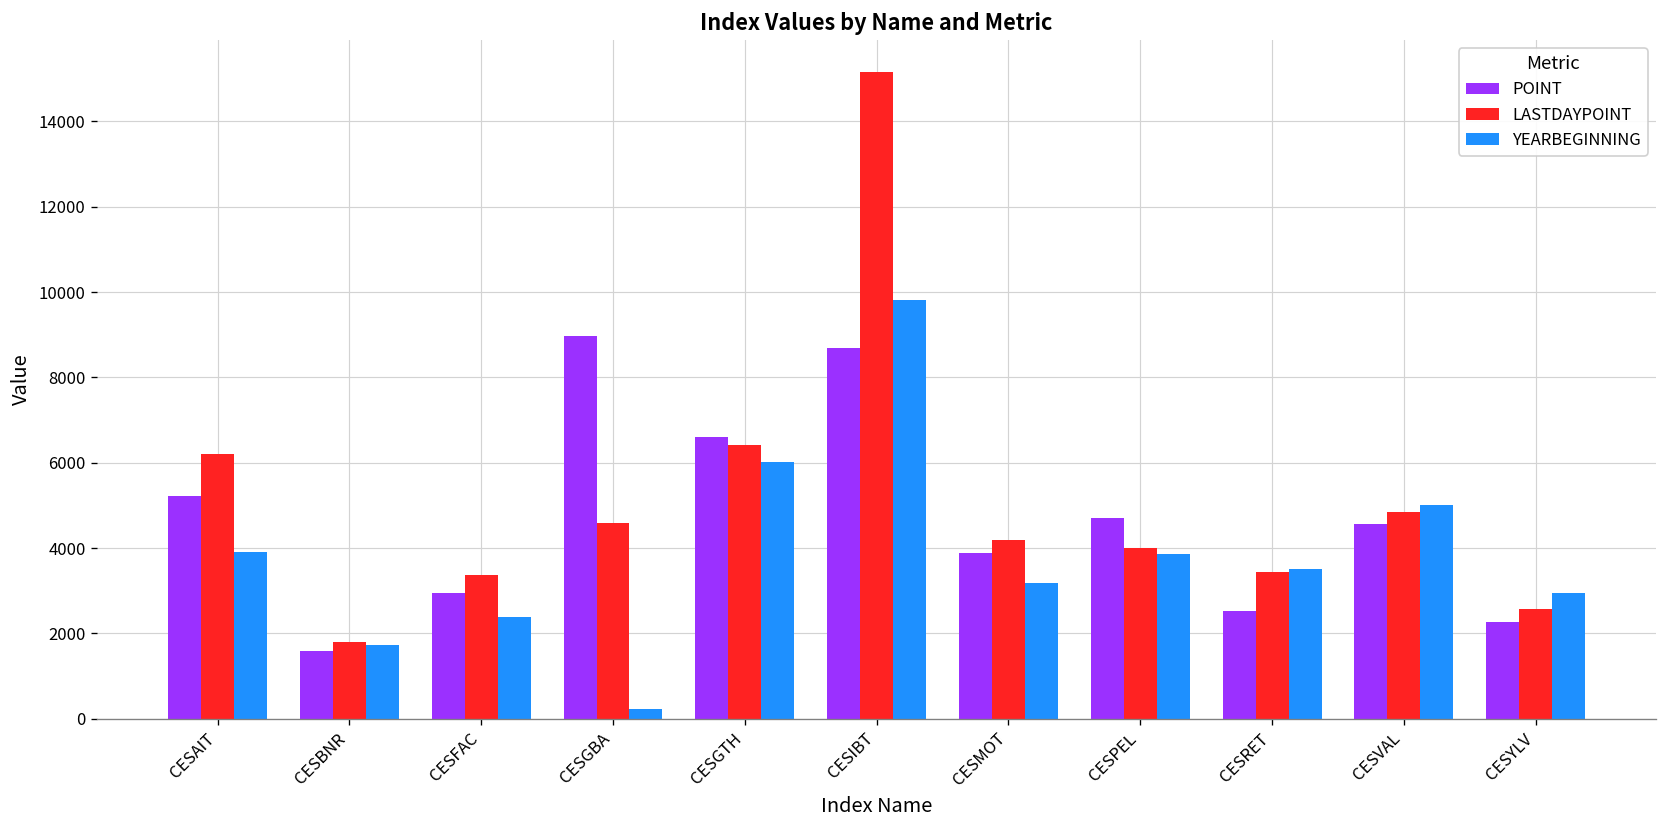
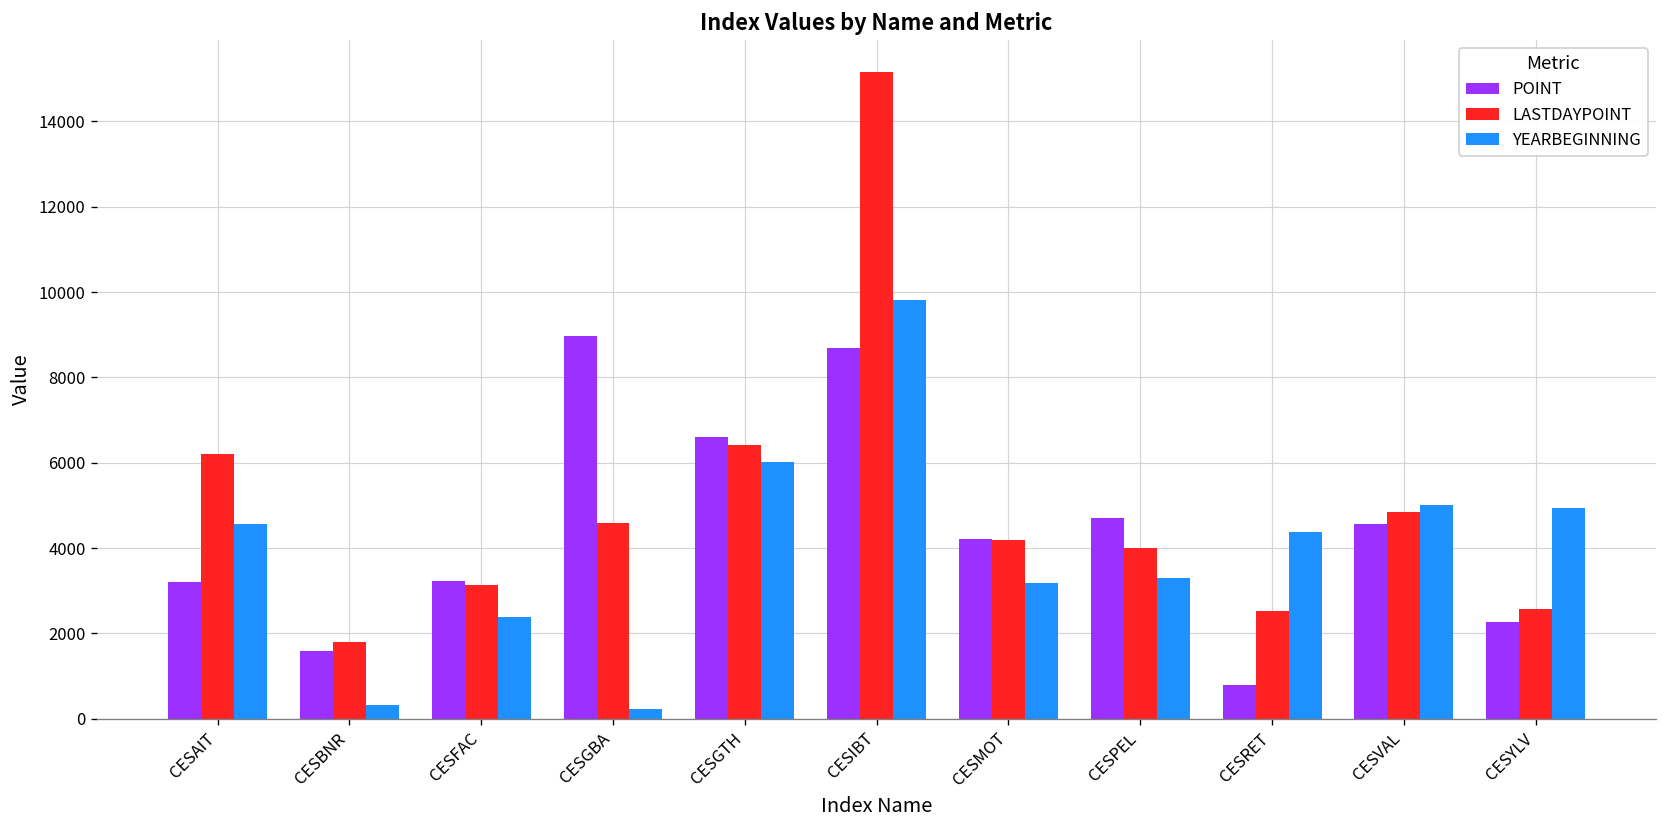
  {
    "POINT": {
-     "CESAIT": 5200,
+     "CESAIT": 3200,
      "CESBNR": 1600,
-     "CESFAC": 2900,
+     "CESFAC": 3200,
      "CESGBA": 9000,
      "CESGTH": 6600,
      "CESIBT": 8700,
-     "CESMOT": 3900,
+     "CESMOT": 4200,
      "CESPEL": 4700,
-     "CESRET": 2500,
+     "CESRET": 800,
      "CESVAL": 4600,
      "CESYLV": 2300
    },
    "LASTDAYPOINT": {
      "CESAIT": 6200,
      "CESBNR": 1800,
-     "CESFAC": 3400,
+     "CESFAC": 3100,
      "CESGBA": 4600,
      "CESGTH": 6400,
      "CESIBT": 15200,
      "CESMOT": 4200,
      "CESPEL": 4000,
-     "CESRET": 3400,
+     "CESRET": 2500,
      "CESVAL": 4800,
      "CESYLV": 2600
    },
    "YEARBEGINNING": {
-     "CESAIT": 3900,
-     "CESBNR": 1700,
+     "CESAIT": 4600,
+     "CESBNR": 300,
      "CESFAC": 2400,
      "CESGBA": 200,
      "CESGTH": 6000,
      "CESIBT": 9800,
      "CESMOT": 3200,
-     "CESPEL": 3900,
-     "CESRET": 3500,
+     "CESPEL": 3300,
+     "CESRET": 4400,
      "CESVAL": 5000,
-     "CESYLV": 3000
+     "CESYLV": 4900
    }
  }
